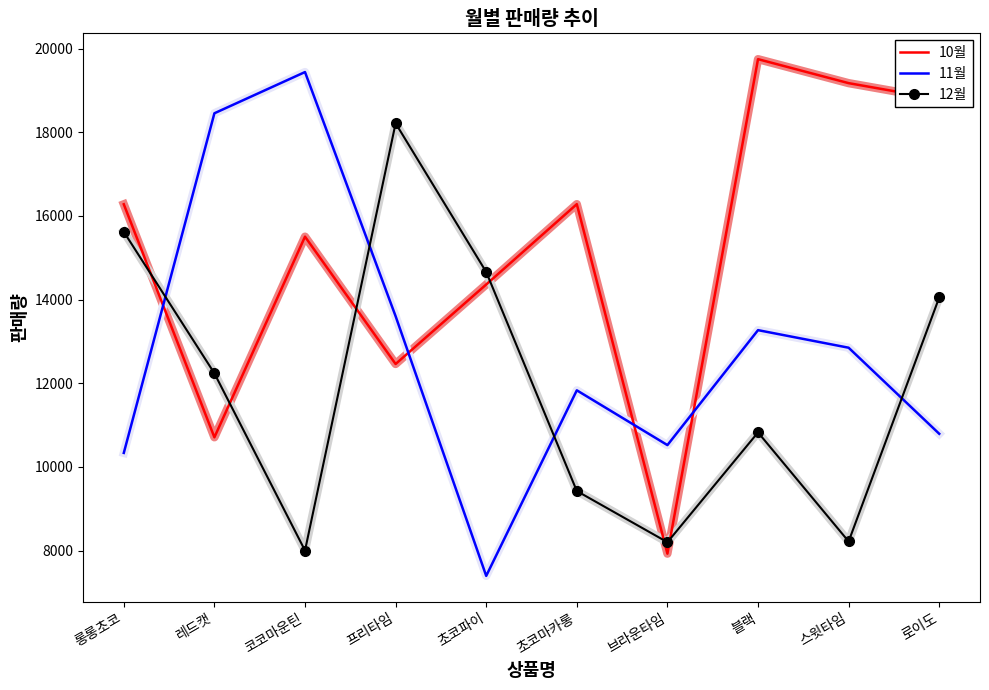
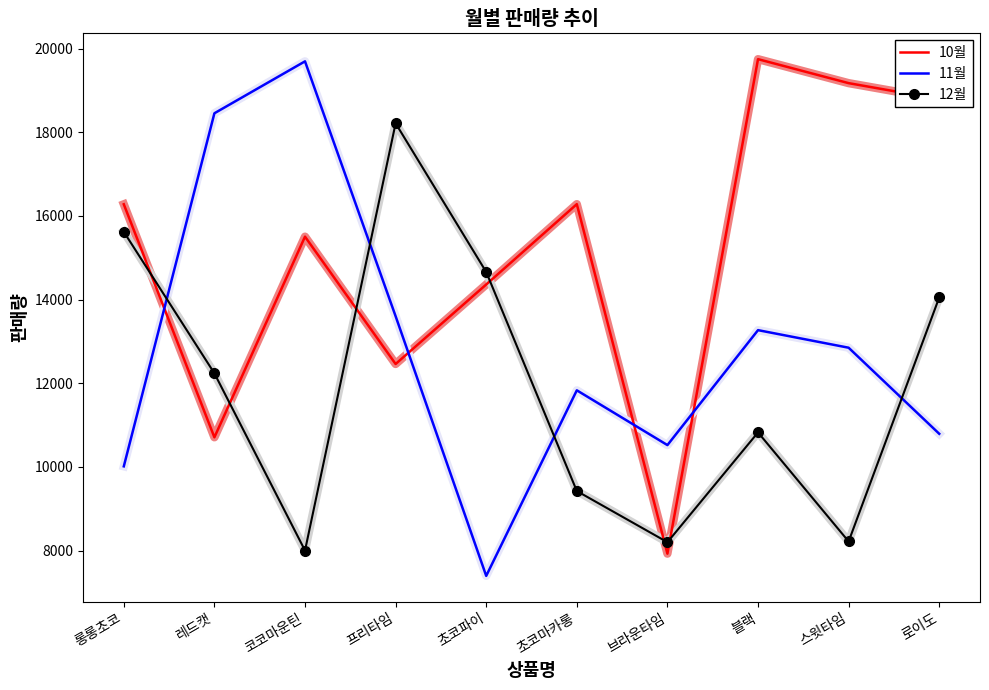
  {
    "10월": {
      "롱롱초코": 16300,
      "레드캣": 10700,
      "코코마운틴": 15500,
      "프리타임": 12500,
      "초코파이": 14400,
      "초코마카롱": 16300,
      "브라운타임": 7900,
      "블랙": 19700,
      "스윗타임": 19200
    },
    "11월": {
-     "롱롱초코": 10300,
+     "롱롱초코": 10000,
      "레드캣": 18500,
-     "코코마운틴": 19400,
+     "코코마운틴": 19700,
      "프리타임": 13600,
      "초코파이": 7400,
      "초코마카롱": 11800,
      "브라운타임": 10500,
      "블랙": 13300,
      "스윗타임": 12900,
      "로이도": 10800
    },
    "12월": {
      "롱롱초코": 15600,
      "레드캣": 12200,
      "코코마운틴": 8000,
      "프리타임": 18200,
      "초코파이": 14700,
      "초코마카롱": 9400,
      "브라운타임": 8200,
      "블랙": 10800,
      "스윗타임": 8200,
      "로이도": 14100
    }
  }
